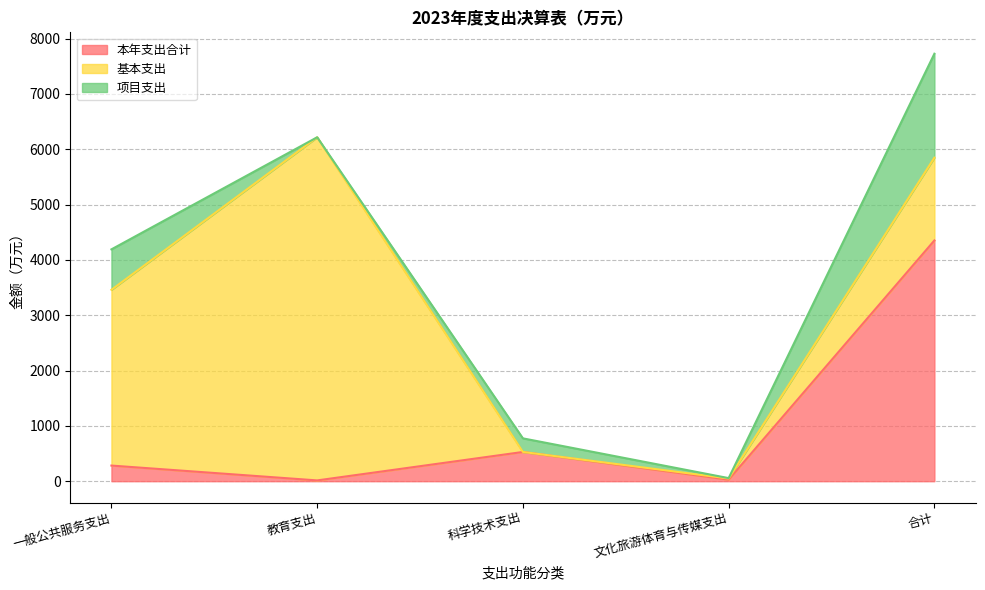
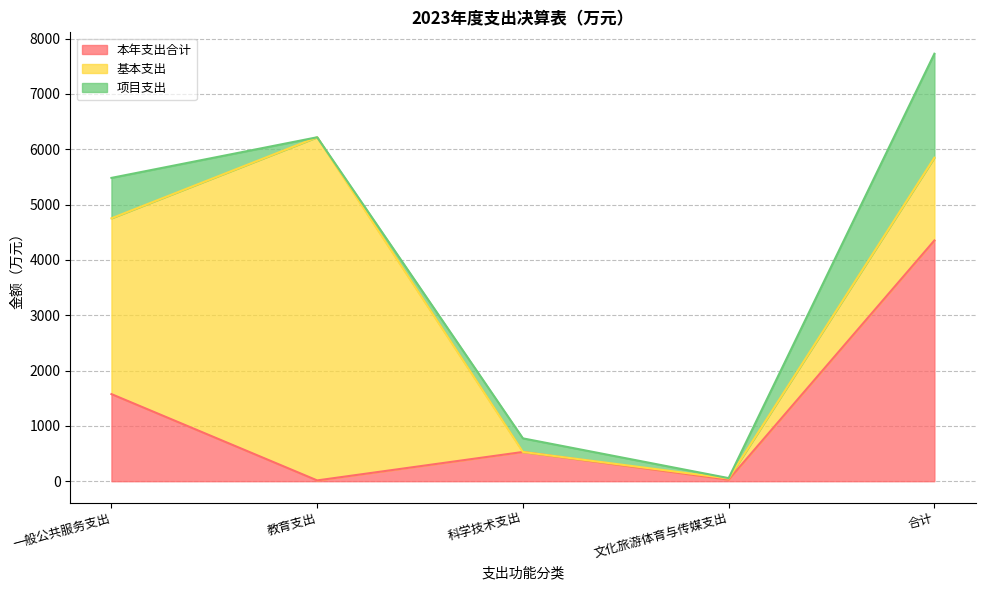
  {
    "本年支出合计": {
-     "一般公共服务支出": 300,
+     "一般公共服务支出": 1600,
      "教育支出": 0,
      "合计": 4400
    },
    "基本支出": {
      "一般公共服务支出": 3200,
      "合计": 1500
    },
    "项目支出": {
      "一般公共服务支出": 700,
      "科学技术支出": 200,
      "合计": 1900
    }
  }
